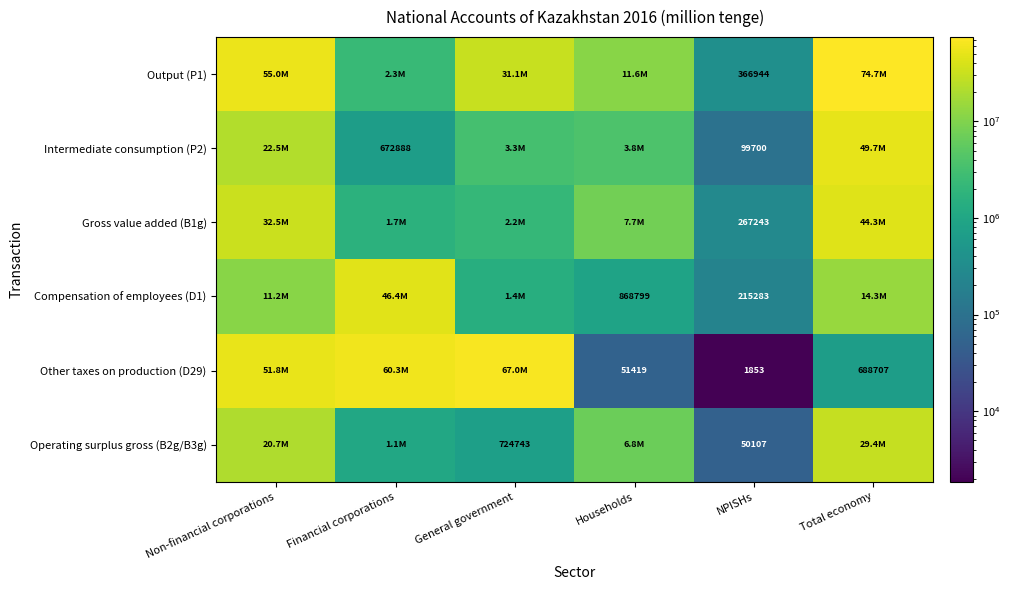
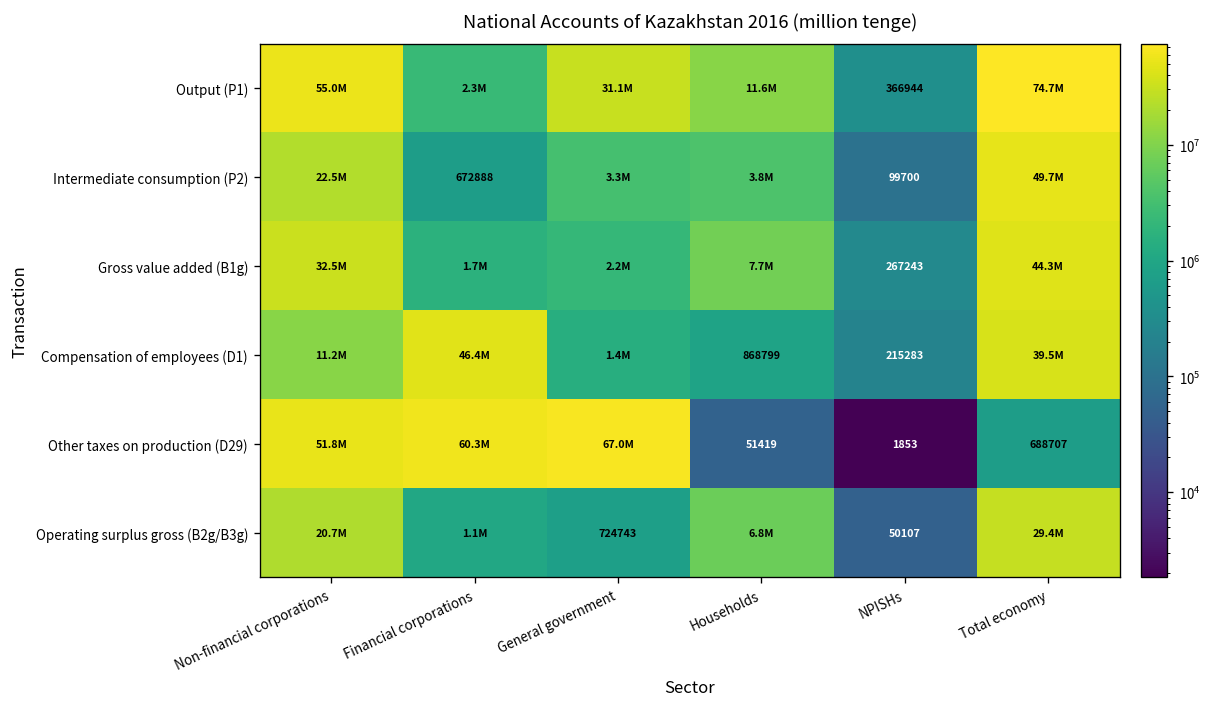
  {
    "Output (P1)": {
      "Non-financial corporations": "55.0M",
      "Financial corporations": "2.3M",
      "General government": "31.1M",
      "Households": "11.6M",
      "NPISHs": "366944",
      "Total economy": "74.7M"
    },
    "Intermediate consumption (P2)": {
      "Non-financial corporations": "22.5M",
      "Financial corporations": "672888",
      "General government": "3.3M",
      "Households": "3.8M",
      "NPISHs": "99700",
      "Total economy": "49.7M"
    },
    "Gross value added (B1g)": {
      "Non-financial corporations": "32.5M",
      "Financial corporations": "1.7M",
      "General government": "2.2M",
      "Households": "7.7M",
      "NPISHs": "267243",
      "Total economy": "44.3M"
    },
    "Compensation of employees (D1)": {
      "Non-financial corporations": "11.2M",
      "Financial corporations": "46.4M",
      "General government": "1.4M",
      "Households": "868799",
      "NPISHs": "215283",
-     "Total economy": "14.3M"
+     "Total economy": "39.5M"
    },
    "Other taxes on production (D29)": {
      "Non-financial corporations": "51.8M",
      "Financial corporations": "60.3M",
      "General government": "67.0M",
      "Households": "51419",
      "NPISHs": "1853",
      "Total economy": "688707"
    },
    "Operating surplus gross (B2g/B3g)": {
      "Non-financial corporations": "20.7M",
      "Financial corporations": "1.1M",
      "General government": "724743",
      "Households": "6.8M",
      "NPISHs": "50107",
      "Total economy": "29.4M"
    }
  }
